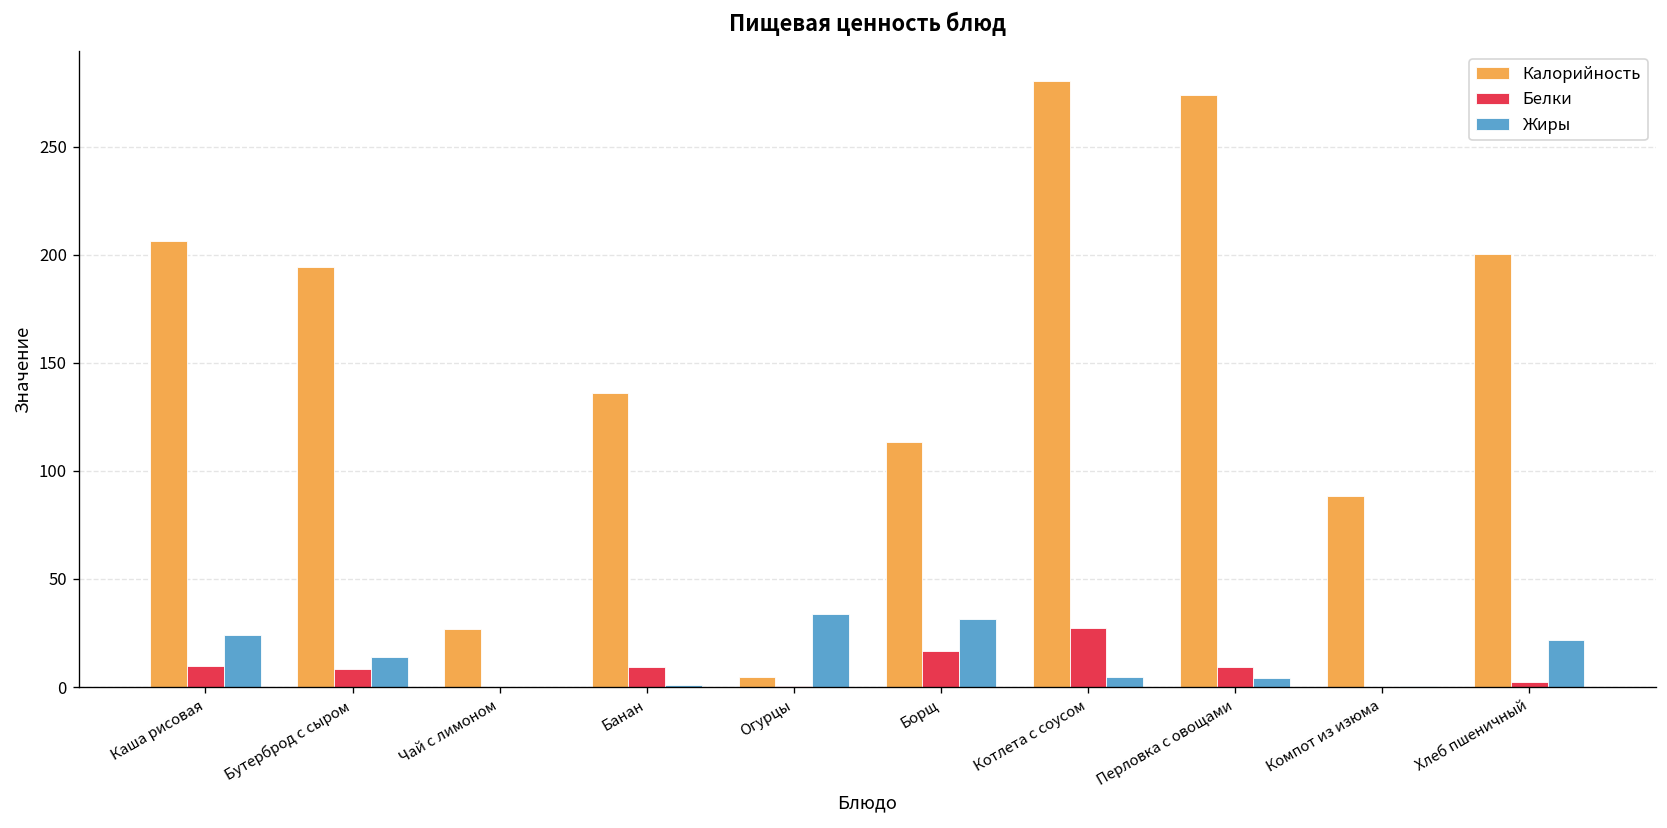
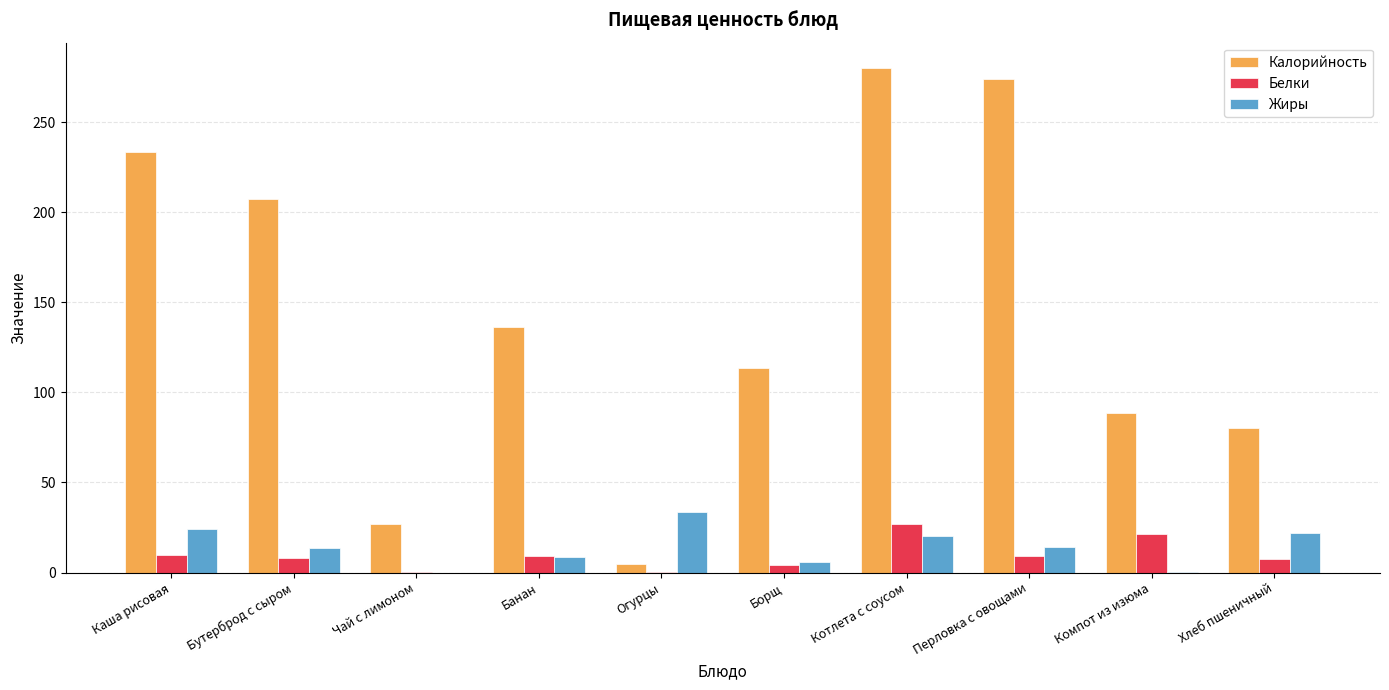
  {
    "Калорийность": {
-     "Каша рисовая": 206,
-     "Бутерброд с сыром": 194,
+     "Каша рисовая": 233,
+     "Бутерброд с сыром": 207,
      "Чай с лимоном": 27,
      "Банан": 136,
      "Огурцы": 5,
      "Борщ": 114,
      "Котлета с соусом": 280,
      "Перловка с овощами": 274,
      "Компот из изюма": 89,
-     "Хлеб пшеничный": 200
+     "Хлеб пшеничный": 80
    },
    "Белки": {
      "Каша рисовая": 10,
      "Бутерброд с сыром": 8,
      "Банан": 9,
-     "Борщ": 17,
+     "Борщ": 4,
      "Котлета с соусом": 27,
      "Перловка с овощами": 9,
-     "Компот из изюма": 0,
-     "Хлеб пшеничный": 2
+     "Компот из изюма": 22,
+     "Хлеб пшеничный": 7
    },
    "Жиры": {
      "Каша рисовая": 24,
      "Бутерброд с сыром": 14,
      "Чай с лимоном": 0,
-     "Банан": 1,
+     "Банан": 9,
      "Огурцы": 34,
-     "Борщ": 32,
-     "Котлета с соусом": 4,
-     "Перловка с овощами": 4,
+     "Борщ": 6,
+     "Котлета с соусом": 20,
+     "Перловка с овощами": 14,
      "Хлеб пшеничный": 22
    }
  }
